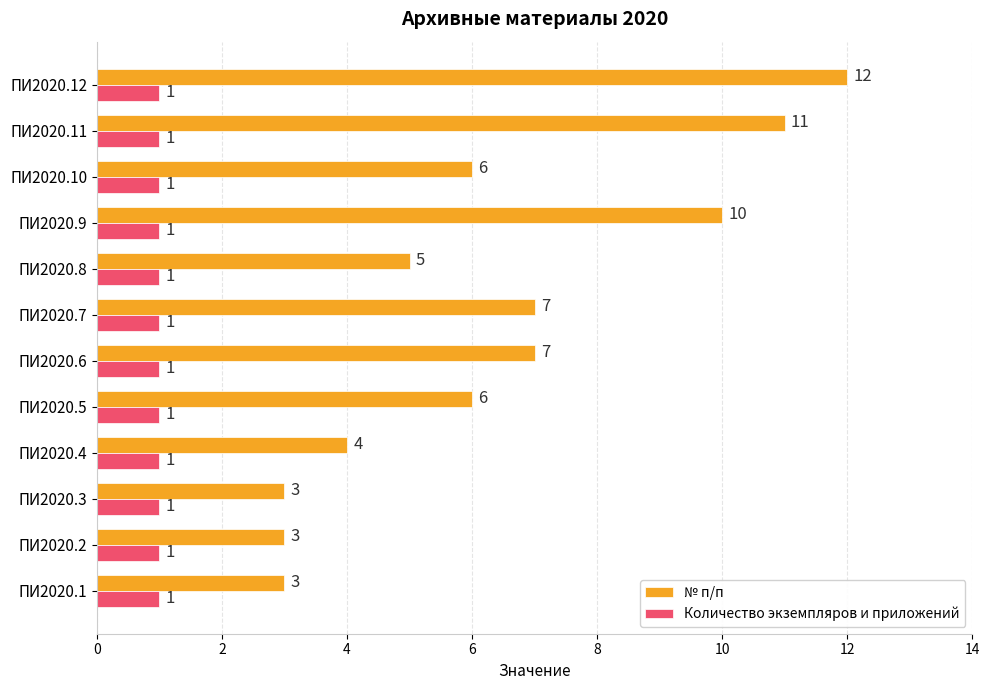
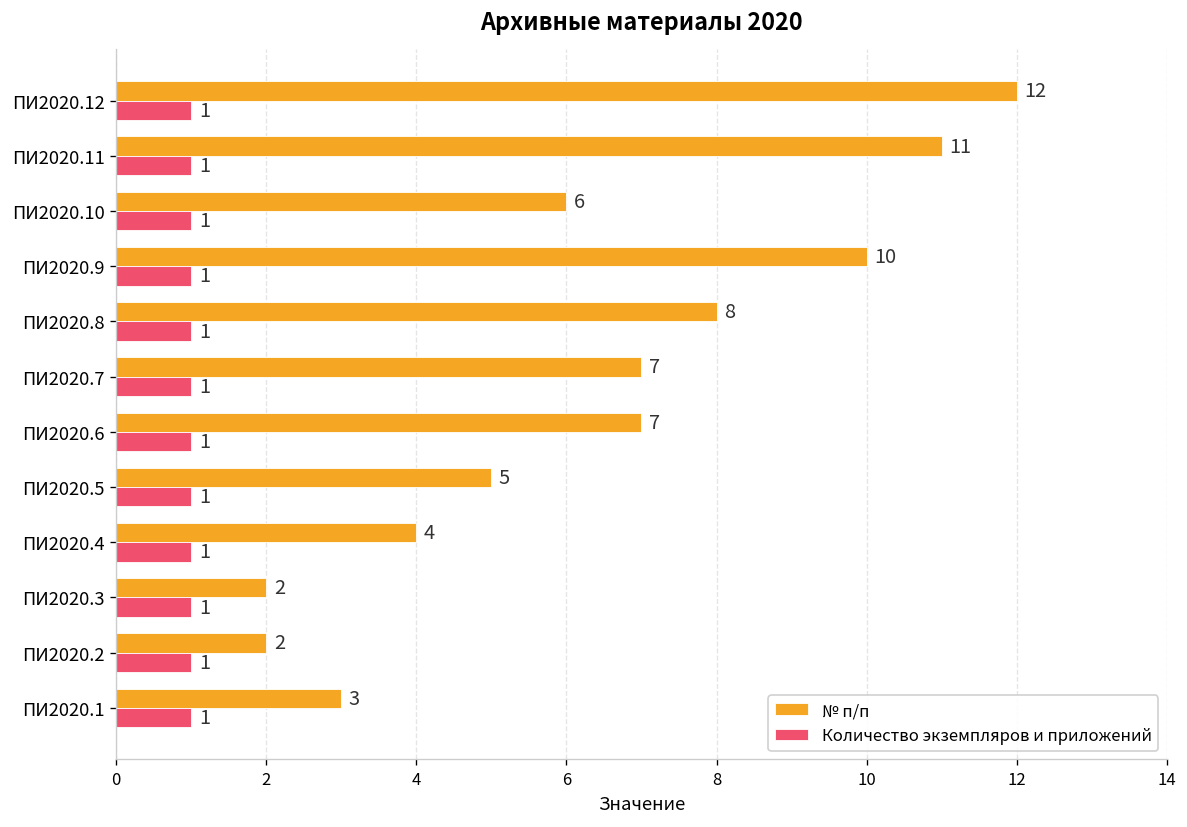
  {
    "№ п/п": {
      "ПИ2020.12": 12,
      "ПИ2020.11": 11,
      "ПИ2020.10": 6,
      "ПИ2020.9": 10,
-     "ПИ2020.8": 5,
+     "ПИ2020.8": 8,
      "ПИ2020.7": 7,
      "ПИ2020.6": 7,
-     "ПИ2020.5": 6,
+     "ПИ2020.5": 5,
      "ПИ2020.4": 4,
-     "ПИ2020.3": 3,
-     "ПИ2020.2": 3,
+     "ПИ2020.3": 2,
+     "ПИ2020.2": 2,
      "ПИ2020.1": 3
    },
    "Количество экземпляров и приложений": {
      "ПИ2020.12": 1,
      "ПИ2020.11": 1,
      "ПИ2020.10": 1,
      "ПИ2020.9": 1,
      "ПИ2020.8": 1,
      "ПИ2020.7": 1,
      "ПИ2020.6": 1,
      "ПИ2020.5": 1,
      "ПИ2020.4": 1,
      "ПИ2020.3": 1,
      "ПИ2020.2": 1,
      "ПИ2020.1": 1
    }
  }
